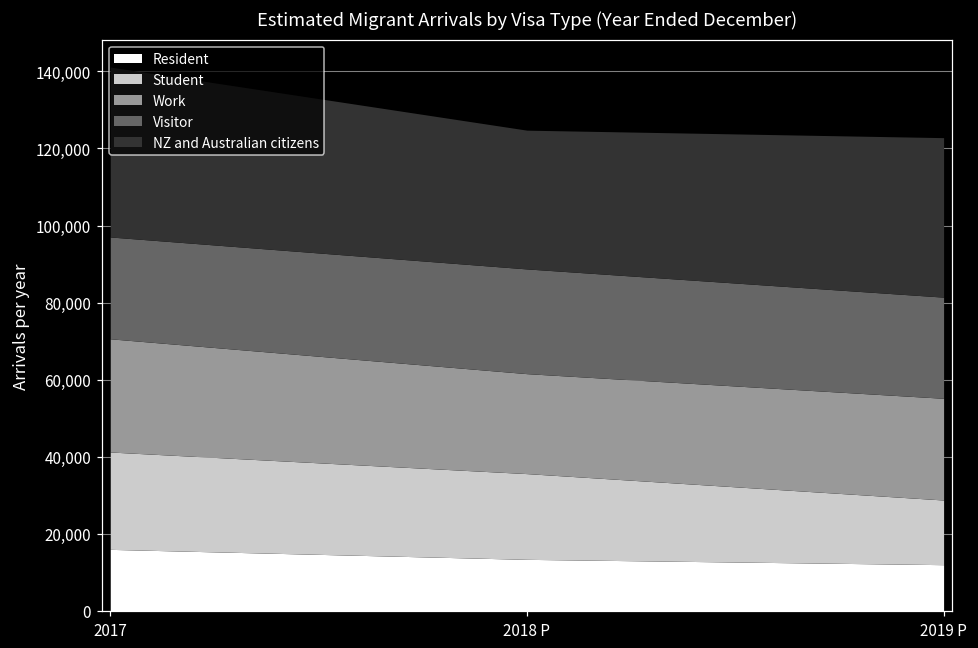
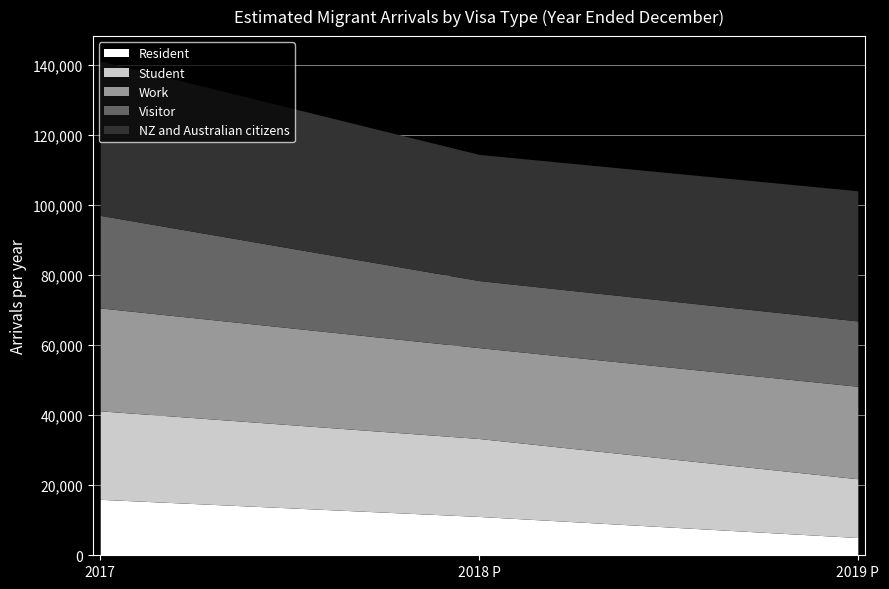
  {
    "Resident": {
-     "2018 P": "13,000",
-     "2019 P": "12,000"
+     "2018 P": "11,000",
+     "2019 P": "5,000"
    },
    "Visitor": {
-     "2018 P": "27,000",
-     "2019 P": "26,000"
+     "2018 P": "19,000",
+     "2019 P": "19,000"
    },
    "NZ and Australian citizens": {
      "2018 P": "36,000",
-     "2019 P": "41,000"
+     "2019 P": "37,000"
    }
  }
